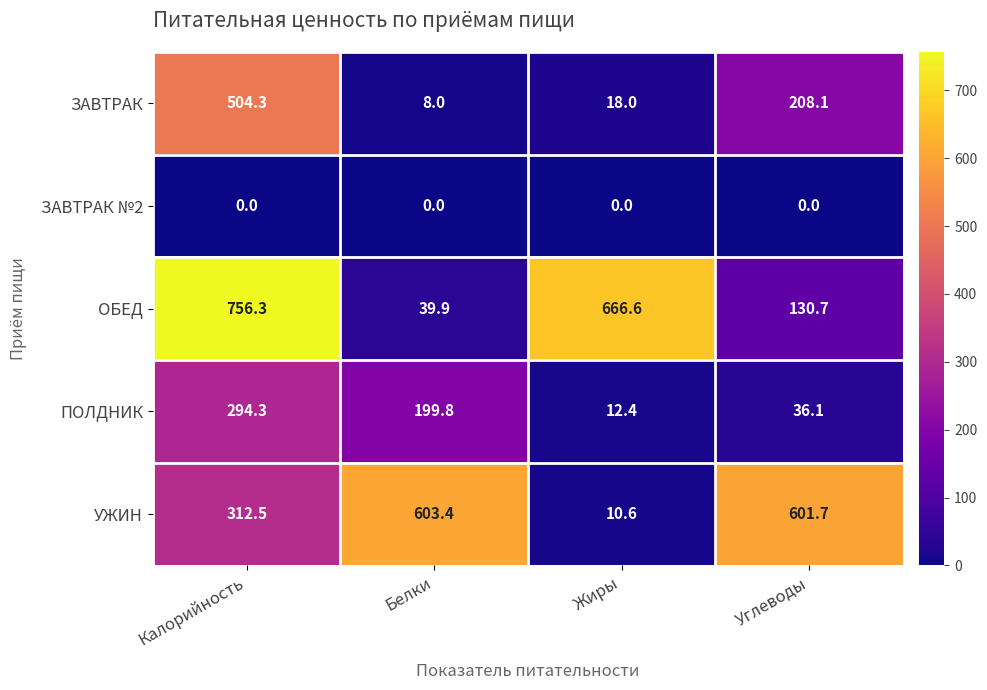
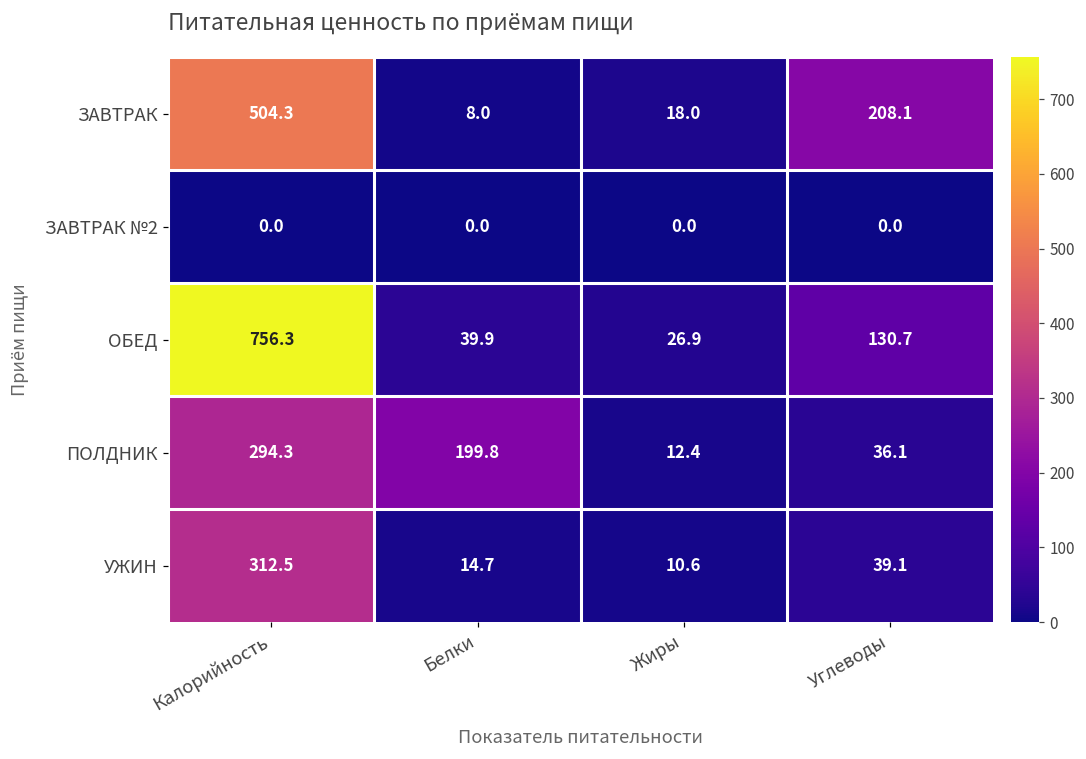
  {
    "ЗАВТРАК": {
      "Калорийность": 504.3,
      "Белки": 8.0,
      "Жиры": 18.0,
      "Углеводы": 208.1
    },
    "ЗАВТРАК №2": {
      "Калорийность": 0.0,
      "Белки": 0.0,
      "Жиры": 0.0,
      "Углеводы": 0.0
    },
    "ОБЕД": {
      "Калорийность": 756.3,
      "Белки": 39.9,
-     "Жиры": 666.6,
+     "Жиры": 26.9,
      "Углеводы": 130.7
    },
    "ПОЛДНИК": {
      "Калорийность": 294.3,
      "Белки": 199.8,
      "Жиры": 12.4,
      "Углеводы": 36.1
    },
    "УЖИН": {
      "Калорийность": 312.5,
-     "Белки": 603.4,
+     "Белки": 14.7,
      "Жиры": 10.6,
-     "Углеводы": 601.7
+     "Углеводы": 39.1
    }
  }
